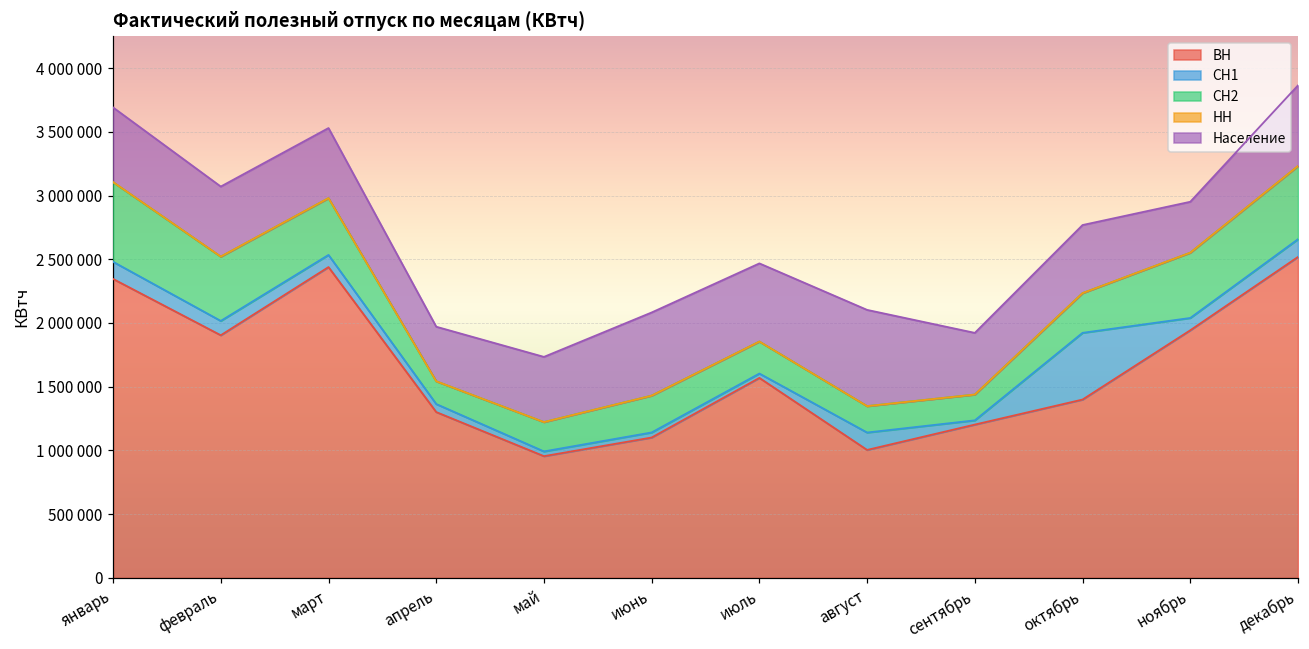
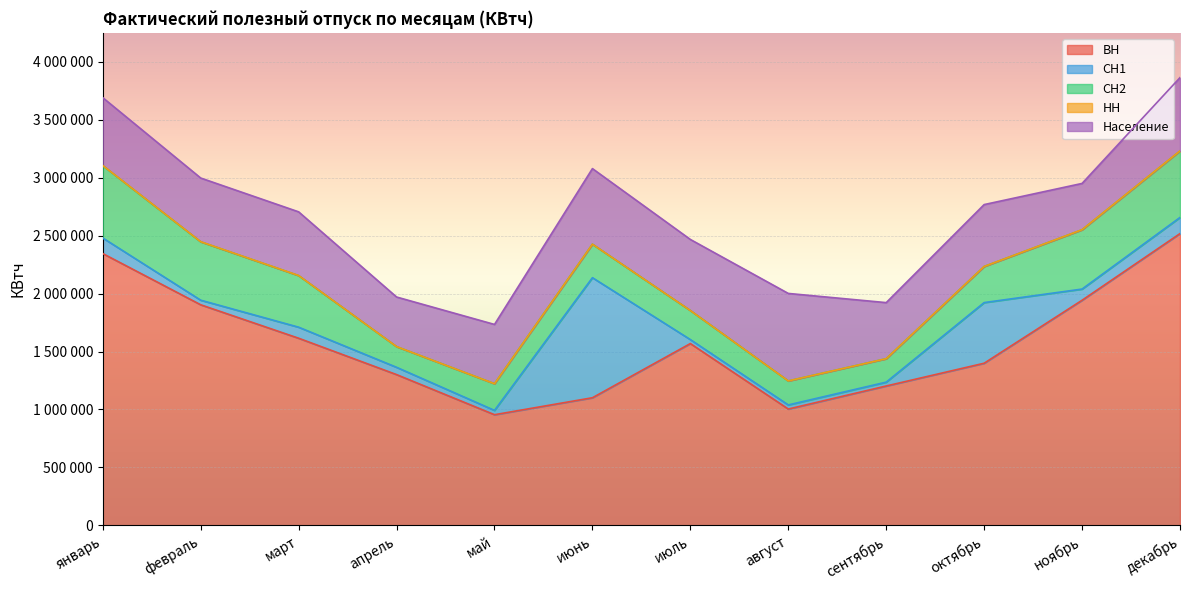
  {
    "ВН": {
      "январь": 2350000,
      "февраль": 1900000,
-     "март": 2440000,
+     "март": 1610000,
      "апрель": 1300000,
      "май": 950000,
      "июнь": 1100000,
      "июль": 1570000,
      "август": 1000000,
      "сентябрь": 1200000,
      "октябрь": 1400000,
      "ноябрь": 1940000,
      "декабрь": 2520000
    },
    "СН1": {
      "январь": 130000,
-     "февраль": 110000,
+     "февраль": 40000,
      "март": 100000,
      "апрель": 60000,
      "май": 40000,
-     "июнь": 40000,
+     "июнь": 1040000,
      "июль": 30000,
-     "август": 140000,
+     "август": 40000,
      "сентябрь": 30000,
      "октябрь": 520000,
      "ноябрь": 100000,
      "декабрь": 140000
    },
    "НН": {
      "январь": 620000,
      "февраль": 500000,
      "март": 450000,
      "апрель": 180000,
      "май": 230000,
      "июнь": 290000,
      "июль": 250000,
      "август": 210000,
      "сентябрь": 200000,
      "октябрь": 310000,
      "ноябрь": 510000,
      "декабрь": 570000
    },
    "Население": {
      "январь": 590000,
      "февраль": 550000,
      "март": 550000,
      "апрель": 430000,
      "май": 510000,
      "июнь": 650000,
      "июль": 610000,
      "август": 760000,
      "сентябрь": 480000,
      "октябрь": 530000,
      "ноябрь": 400000,
      "декабрь": 630000
    }
  }
